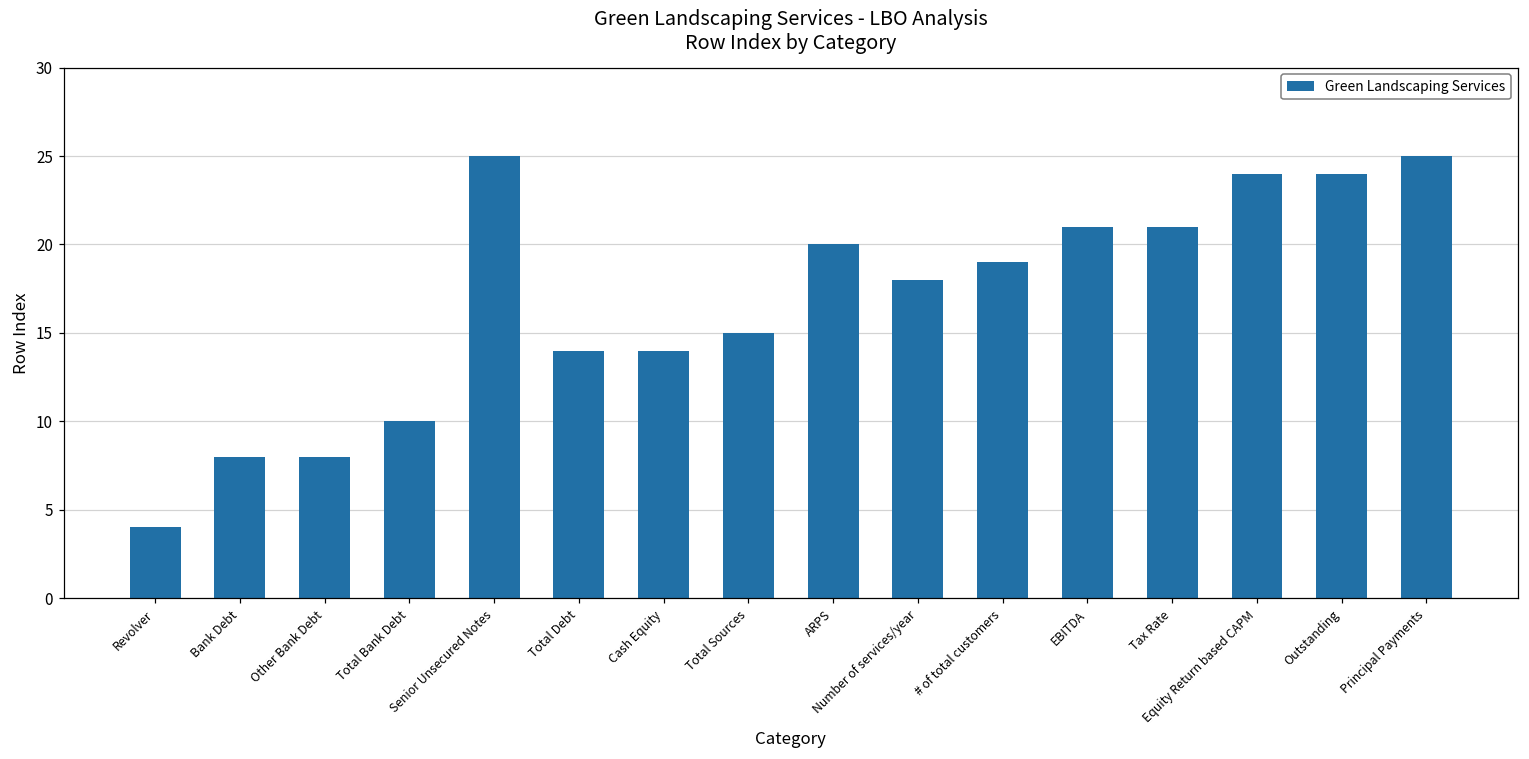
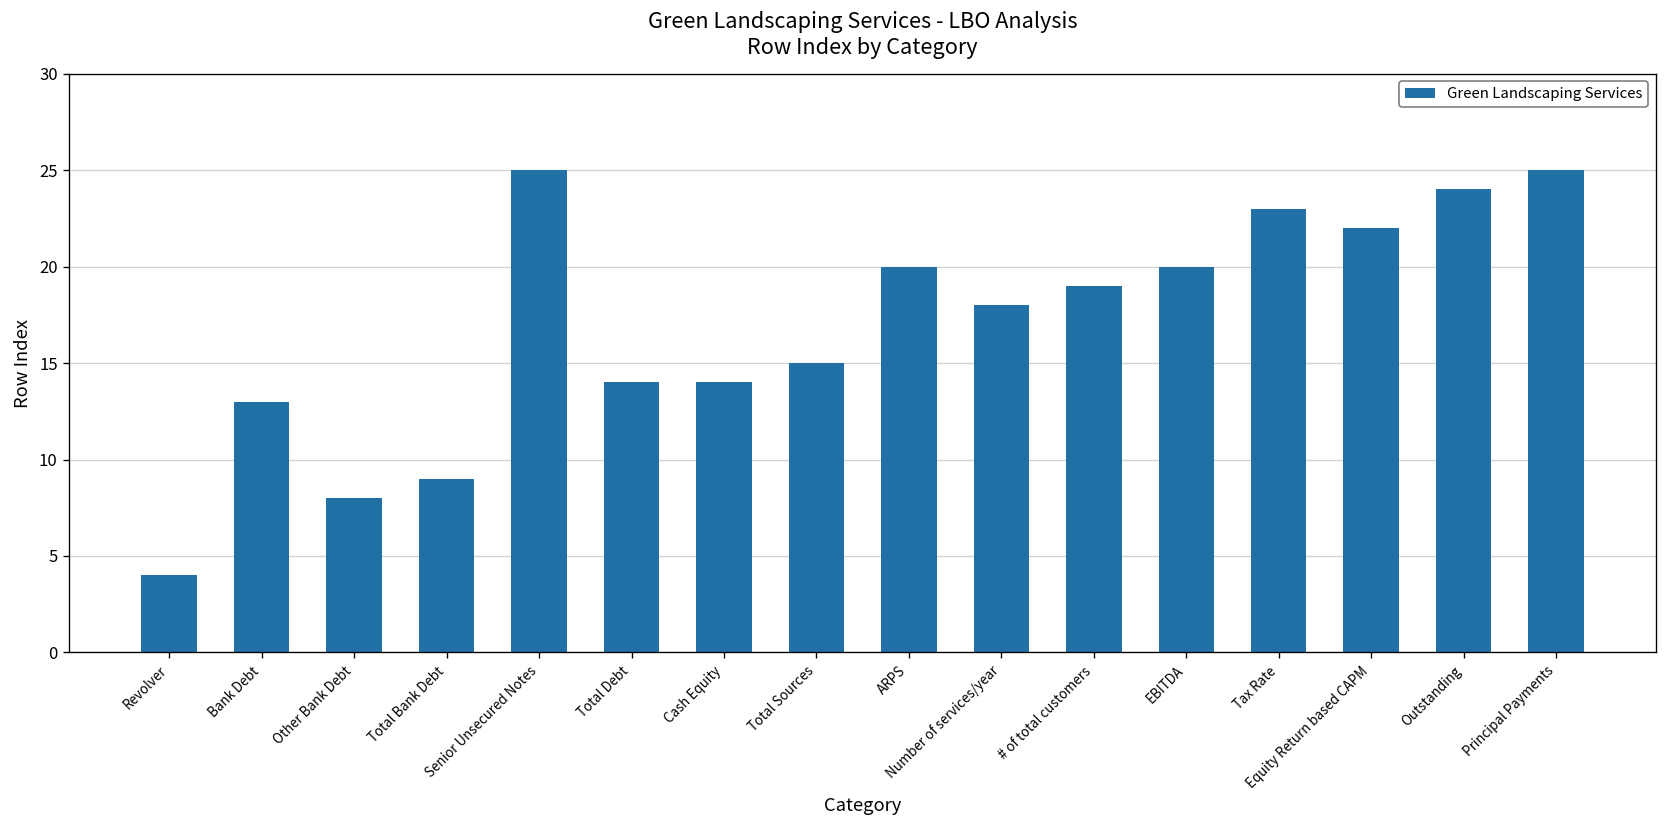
  {
    "Revolver": 4,
-   "Bank Debt": 8,
+   "Bank Debt": 13,
    "Other Bank Debt": 8,
-   "Total Bank Debt": 10,
+   "Total Bank Debt": 9,
    "Senior Unsecured Notes": 25,
    "Total Debt": 14,
    "Cash Equity": 14,
    "Total Sources": 15,
    "ARPS": 20,
    "Number of services/year": 18,
    "# of total customers": 19,
-   "EBITDA": 21,
-   "Tax Rate": 21,
-   "Equity Return based CAPM": 24,
+   "EBITDA": 20,
+   "Tax Rate": 23,
+   "Equity Return based CAPM": 22,
    "Outstanding": 24,
    "Principal Payments": 25
  }
